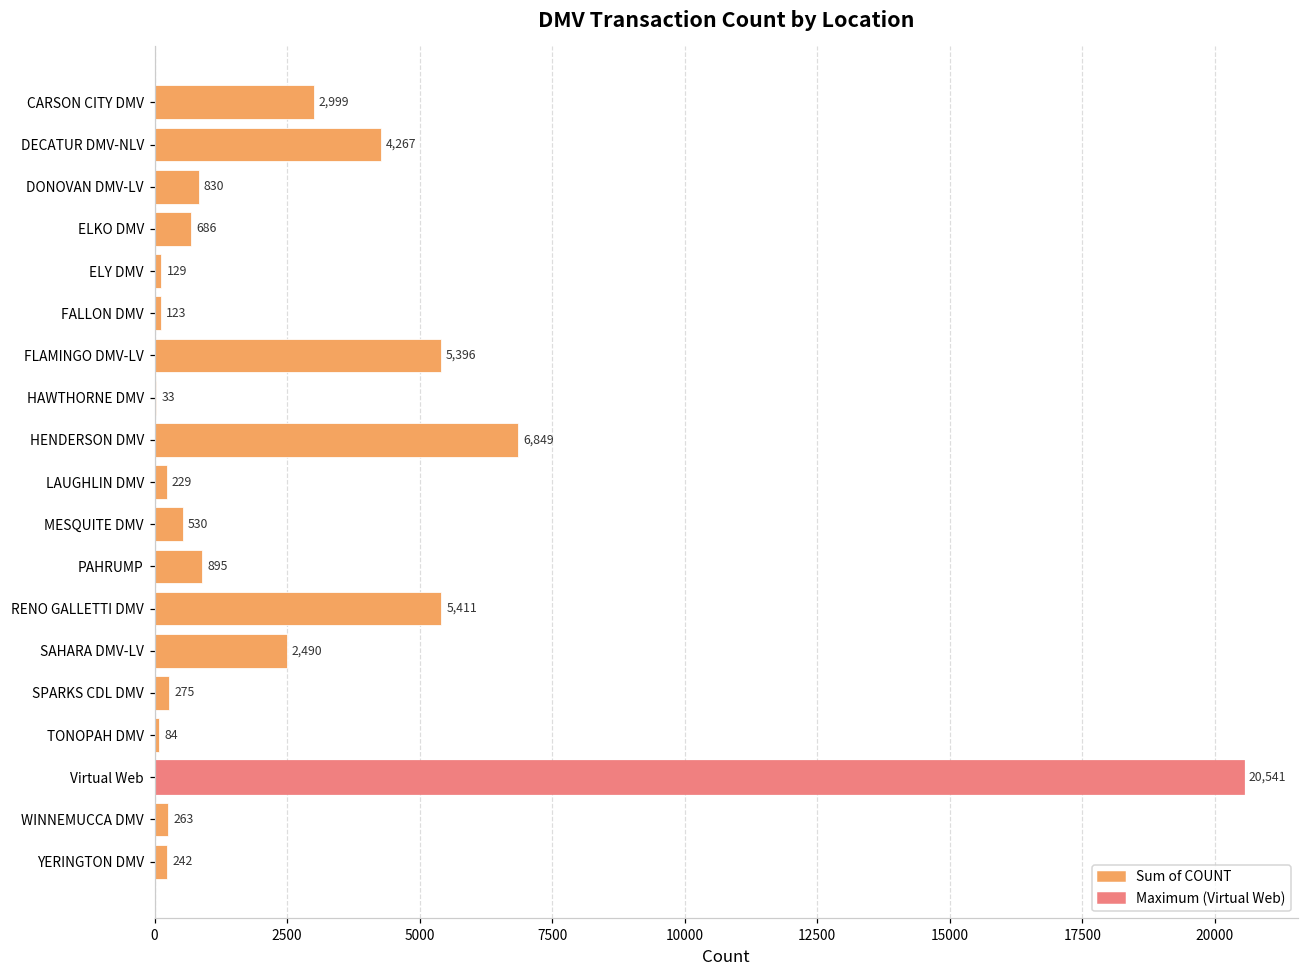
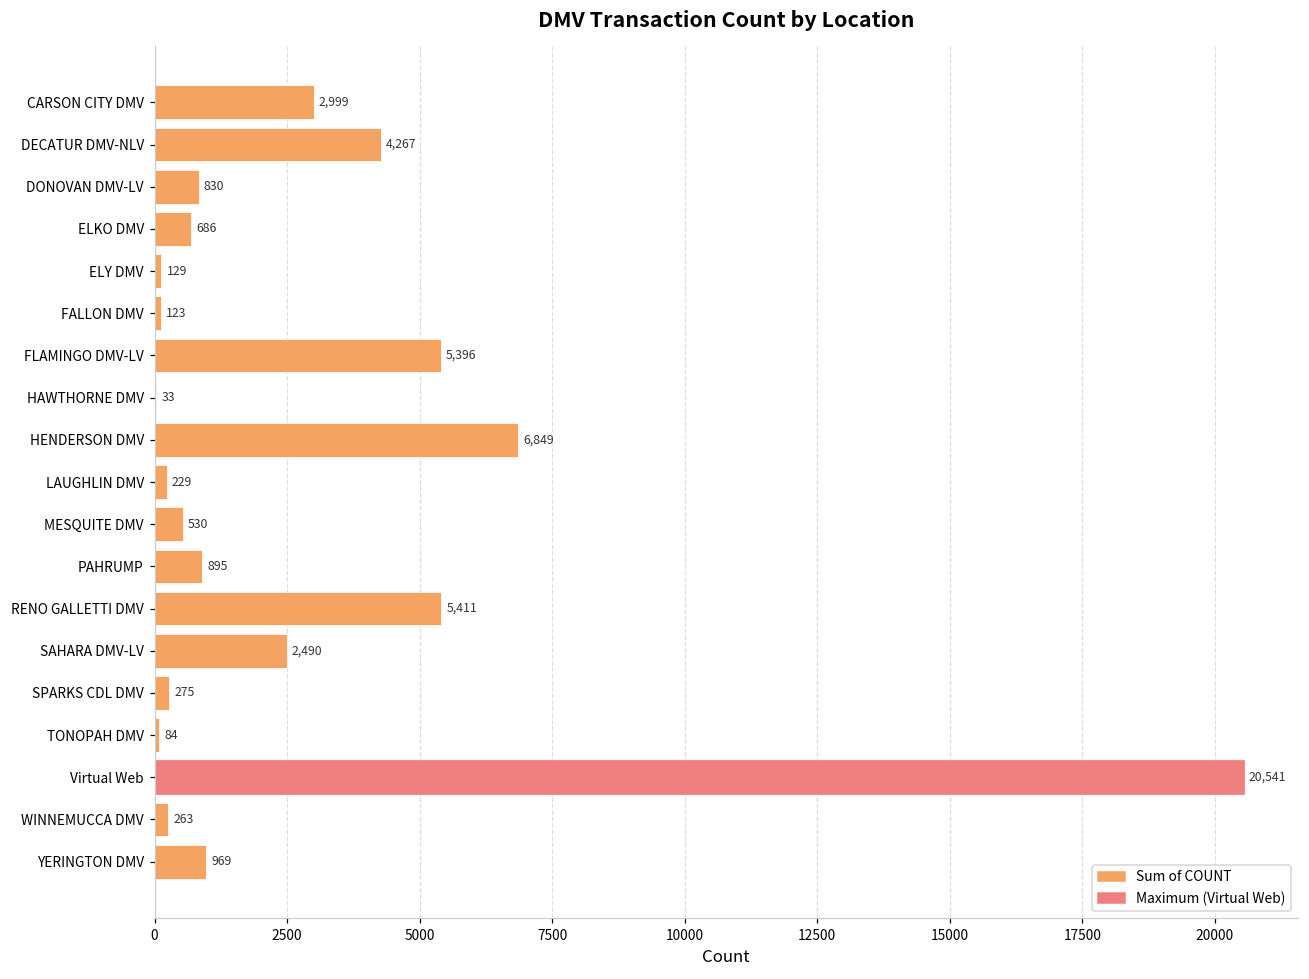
  {
    "CARSON CITY DMV": "2,999",
    "DECATUR DMV-NLV": "4,267",
    "DONOVAN DMV-LV": "830",
    "ELKO DMV": "686",
    "ELY DMV": "129",
    "FALLON DMV": "123",
    "FLAMINGO DMV-LV": "5,396",
    "HAWTHORNE DMV": "33",
    "HENDERSON DMV": "6,849",
    "LAUGHLIN DMV": "229",
    "MESQUITE DMV": "530",
    "PAHRUMP": "895",
    "RENO GALLETTI DMV": "5,411",
    "SAHARA DMV-LV": "2,490",
    "SPARKS CDL DMV": "275",
    "TONOPAH DMV": "84",
    "Virtual Web": "20,541",
    "WINNEMUCCA DMV": "263",
-   "YERINGTON DMV": "242"
+   "YERINGTON DMV": "969"
  }
